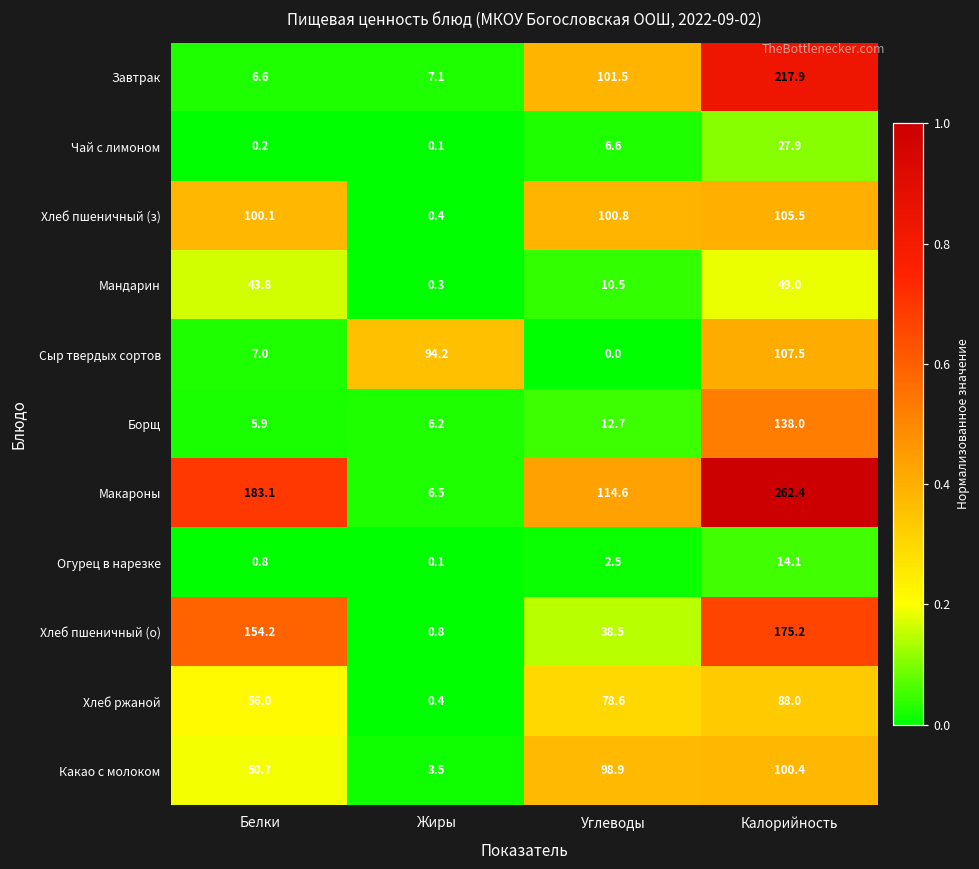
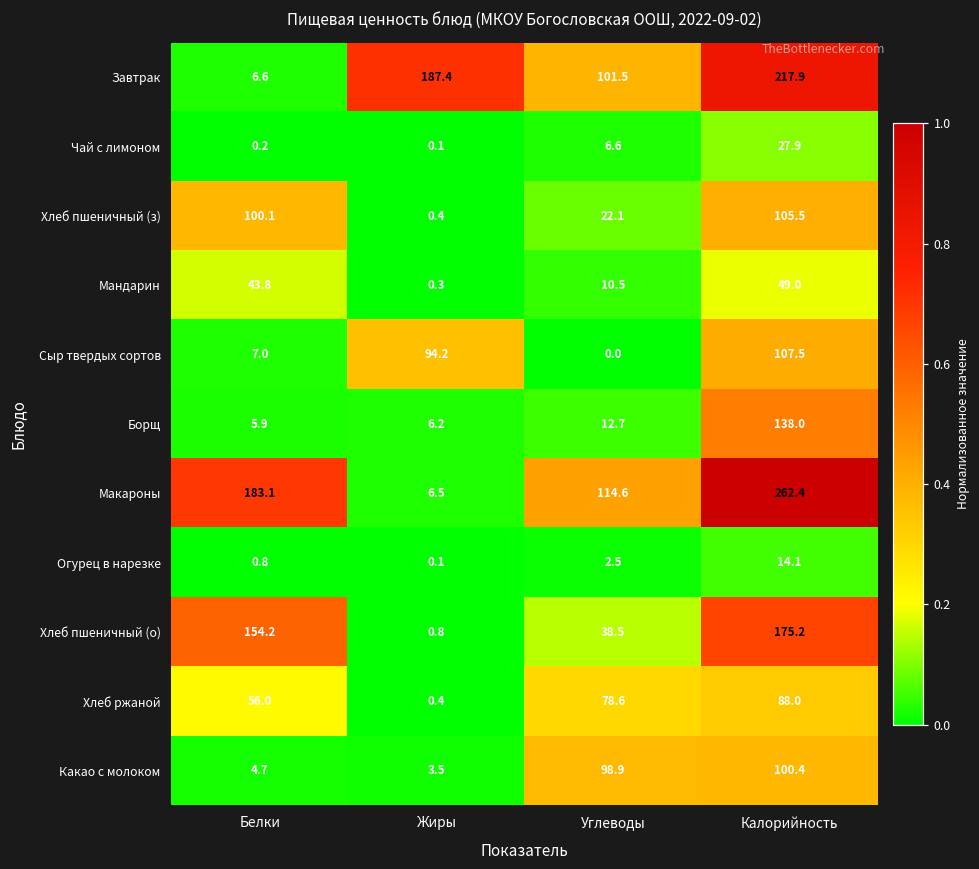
  {
    "Завтрак": {
      "Белки": 6.6,
-     "Жиры": 7.1,
+     "Жиры": 187.4,
      "Углеводы": 101.5
    },
    "Чай с лимоном": {
      "Белки": 0.2,
      "Жиры": 0.1,
      "Углеводы": 6.6,
      "Калорийность": 27.9
    },
    "Хлеб пшеничный (з)": {
      "Белки": 100.1,
      "Жиры": 0.4,
-     "Углеводы": 100.8,
+     "Углеводы": 22.1,
      "Калорийность": 105.5
    },
    "Мандарин": {
      "Белки": 43.8,
      "Жиры": 0.3,
      "Углеводы": 10.5,
      "Калорийность": 49.0
    },
    "Сыр твердых сортов": {
      "Белки": 7.0,
      "Жиры": 94.2,
      "Углеводы": 0.0,
      "Калорийность": 107.5
    },
    "Борщ": {
      "Белки": 5.9,
      "Жиры": 6.2,
      "Углеводы": 12.7,
      "Калорийность": 138.0
    },
    "Макароны": {
      "Белки": 183.1,
      "Жиры": 6.5,
      "Углеводы": 114.6,
      "Калорийность": 262.4
    },
    "Огурец в нарезке": {
      "Белки": 0.8,
      "Жиры": 0.1,
      "Углеводы": 2.5,
      "Калорийность": 14.1
    },
    "Хлеб пшеничный (о)": {
      "Белки": 154.2,
      "Жиры": 0.8,
      "Углеводы": 38.5,
      "Калорийность": 175.2
    },
    "Хлеб ржаной": {
      "Белки": 56.0,
      "Жиры": 0.4,
      "Углеводы": 78.6,
      "Калорийность": 88.0
    },
    "Какао с молоком": {
-     "Белки": 50.7,
+     "Белки": 4.7,
      "Жиры": 3.5,
      "Углеводы": 98.9,
      "Калорийность": 100.4
    }
  }
